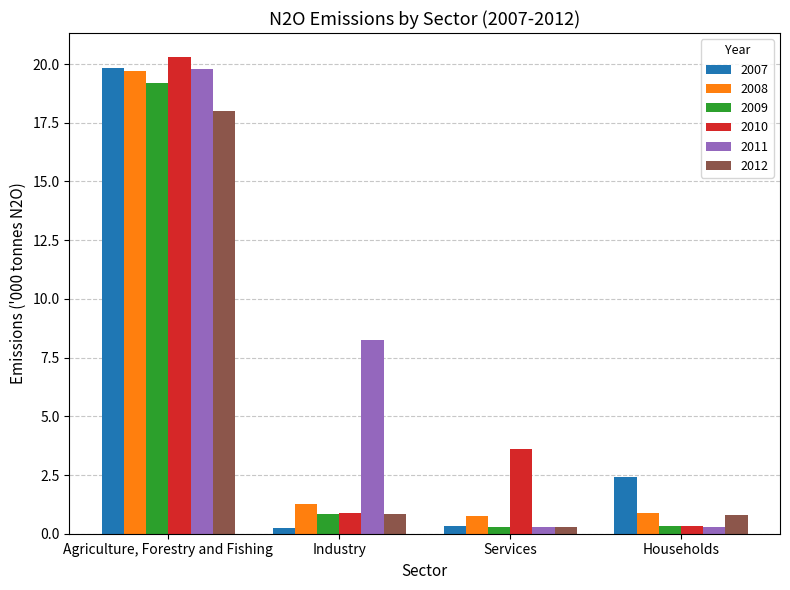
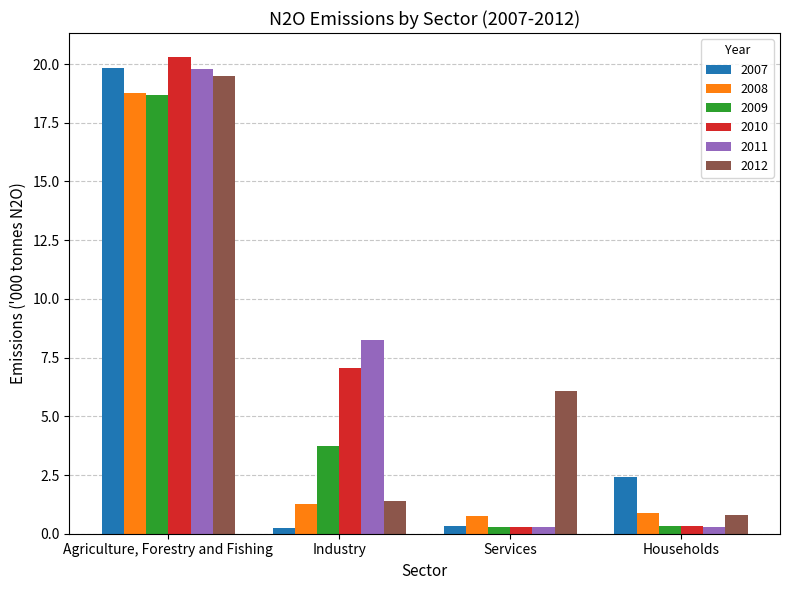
  {
    "2007": {
      "Agriculture, Forestry and Fishing": 19.8,
      "Industry": 0.3,
      "Services": 0.3,
      "Households": 2.4
    },
    "2008": {
-     "Agriculture, Forestry and Fishing": 19.7,
+     "Agriculture, Forestry and Fishing": 18.7,
      "Industry": 1.3,
      "Services": 0.8,
      "Households": 0.9
    },
    "2009": {
-     "Agriculture, Forestry and Fishing": 19.2,
-     "Industry": 0.9,
+     "Agriculture, Forestry and Fishing": 18.7,
+     "Industry": 3.7,
      "Services": 0.3,
      "Households": 0.3
    },
    "2010": {
      "Agriculture, Forestry and Fishing": 20.3,
-     "Industry": 0.9,
-     "Services": 3.6,
+     "Industry": 7.1,
+     "Services": 0.3,
      "Households": 0.3
    },
    "2011": {
      "Agriculture, Forestry and Fishing": 19.8,
      "Industry": 8.3,
      "Services": 0.3,
      "Households": 0.3
    },
    "2012": {
-     "Agriculture, Forestry and Fishing": 18.0,
-     "Industry": 0.8,
-     "Services": 0.3,
+     "Agriculture, Forestry and Fishing": 19.5,
+     "Industry": 1.4,
+     "Services": 6.1,
      "Households": 0.8
    }
  }
